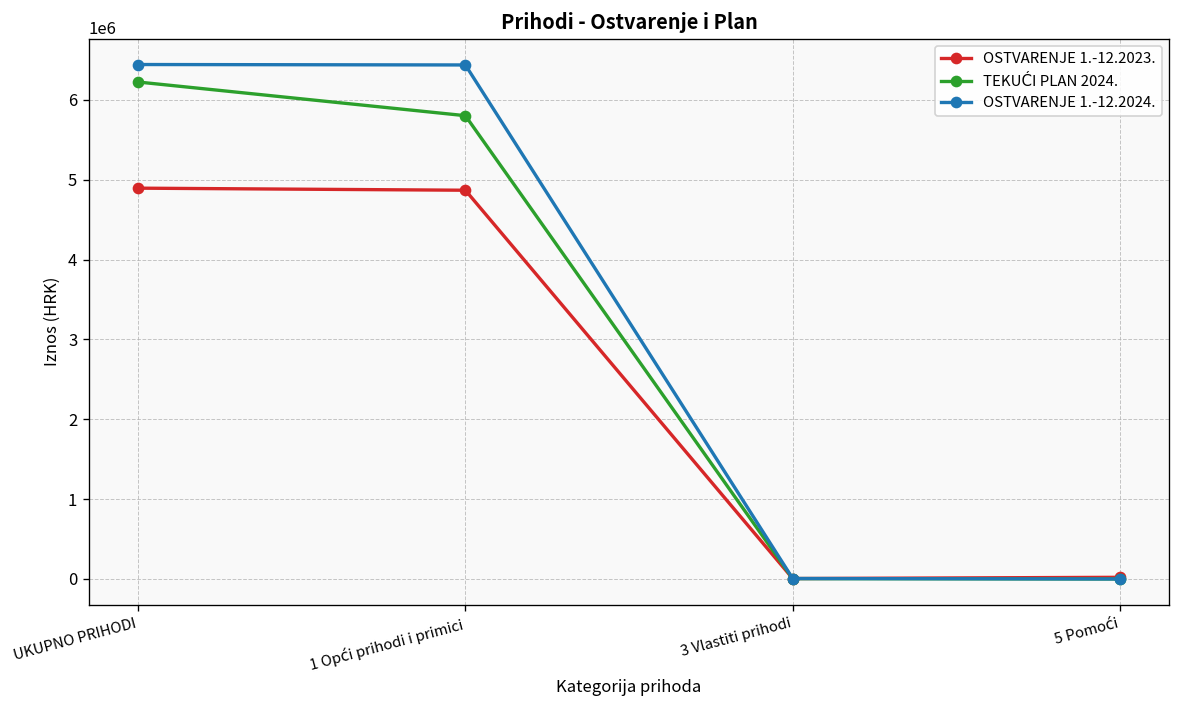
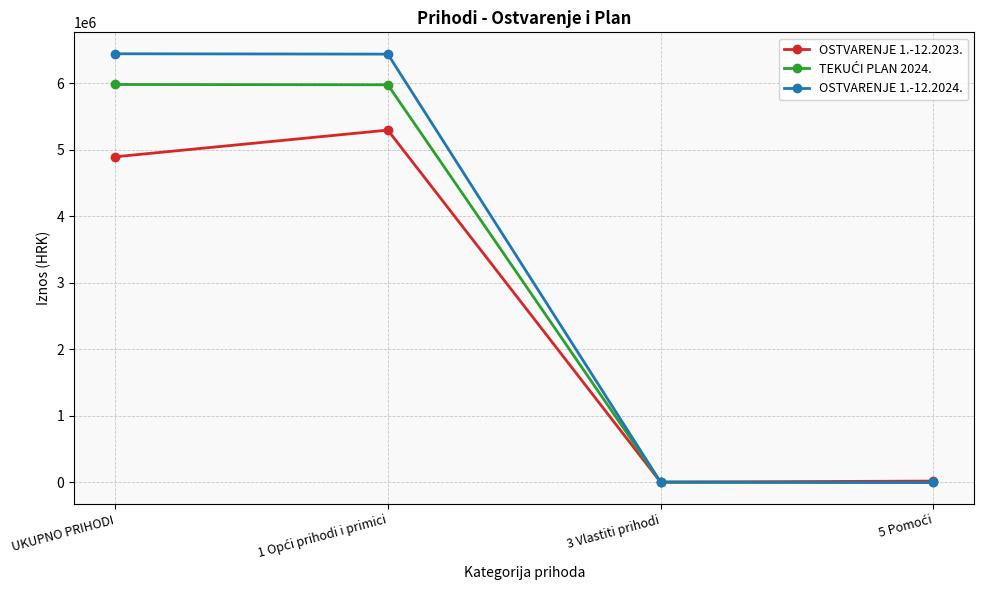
  {
    "OSTVARENJE 1.-12.2023.": {
      "UKUPNO PRIHODI": 4900000,
-     "1 Opći prihodi i primici": 4900000
+     "1 Opći prihodi i primici": 5300000
    },
    "TEKUĆI PLAN 2024.": {
-     "UKUPNO PRIHODI": 6200000,
-     "1 Opći prihodi i primici": 5800000
+     "UKUPNO PRIHODI": 6000000,
+     "1 Opći prihodi i primici": 6000000
    },
    "OSTVARENJE 1.-12.2024.": {
      "UKUPNO PRIHODI": 6400000,
      "1 Opći prihodi i primici": 6400000
    }
  }
